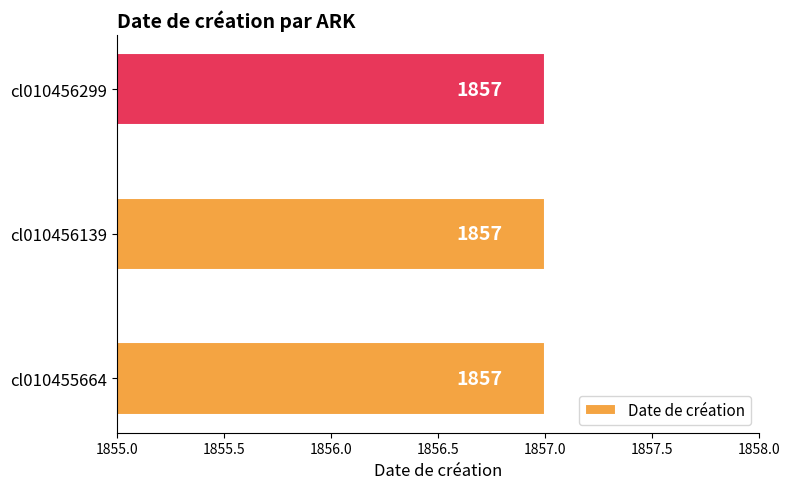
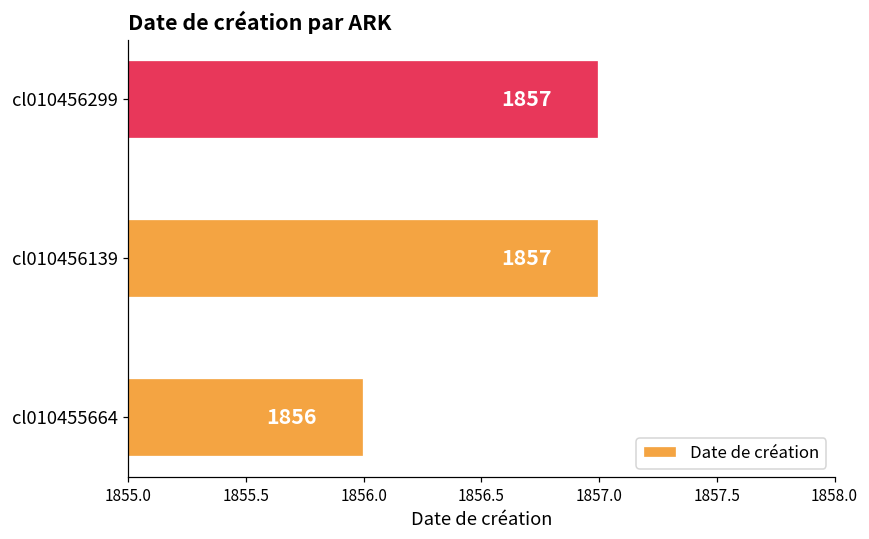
  {
    "cl010456299": 1857,
    "cl010456139": 1857,
-   "cl010455664": 1857
+   "cl010455664": 1856
  }
